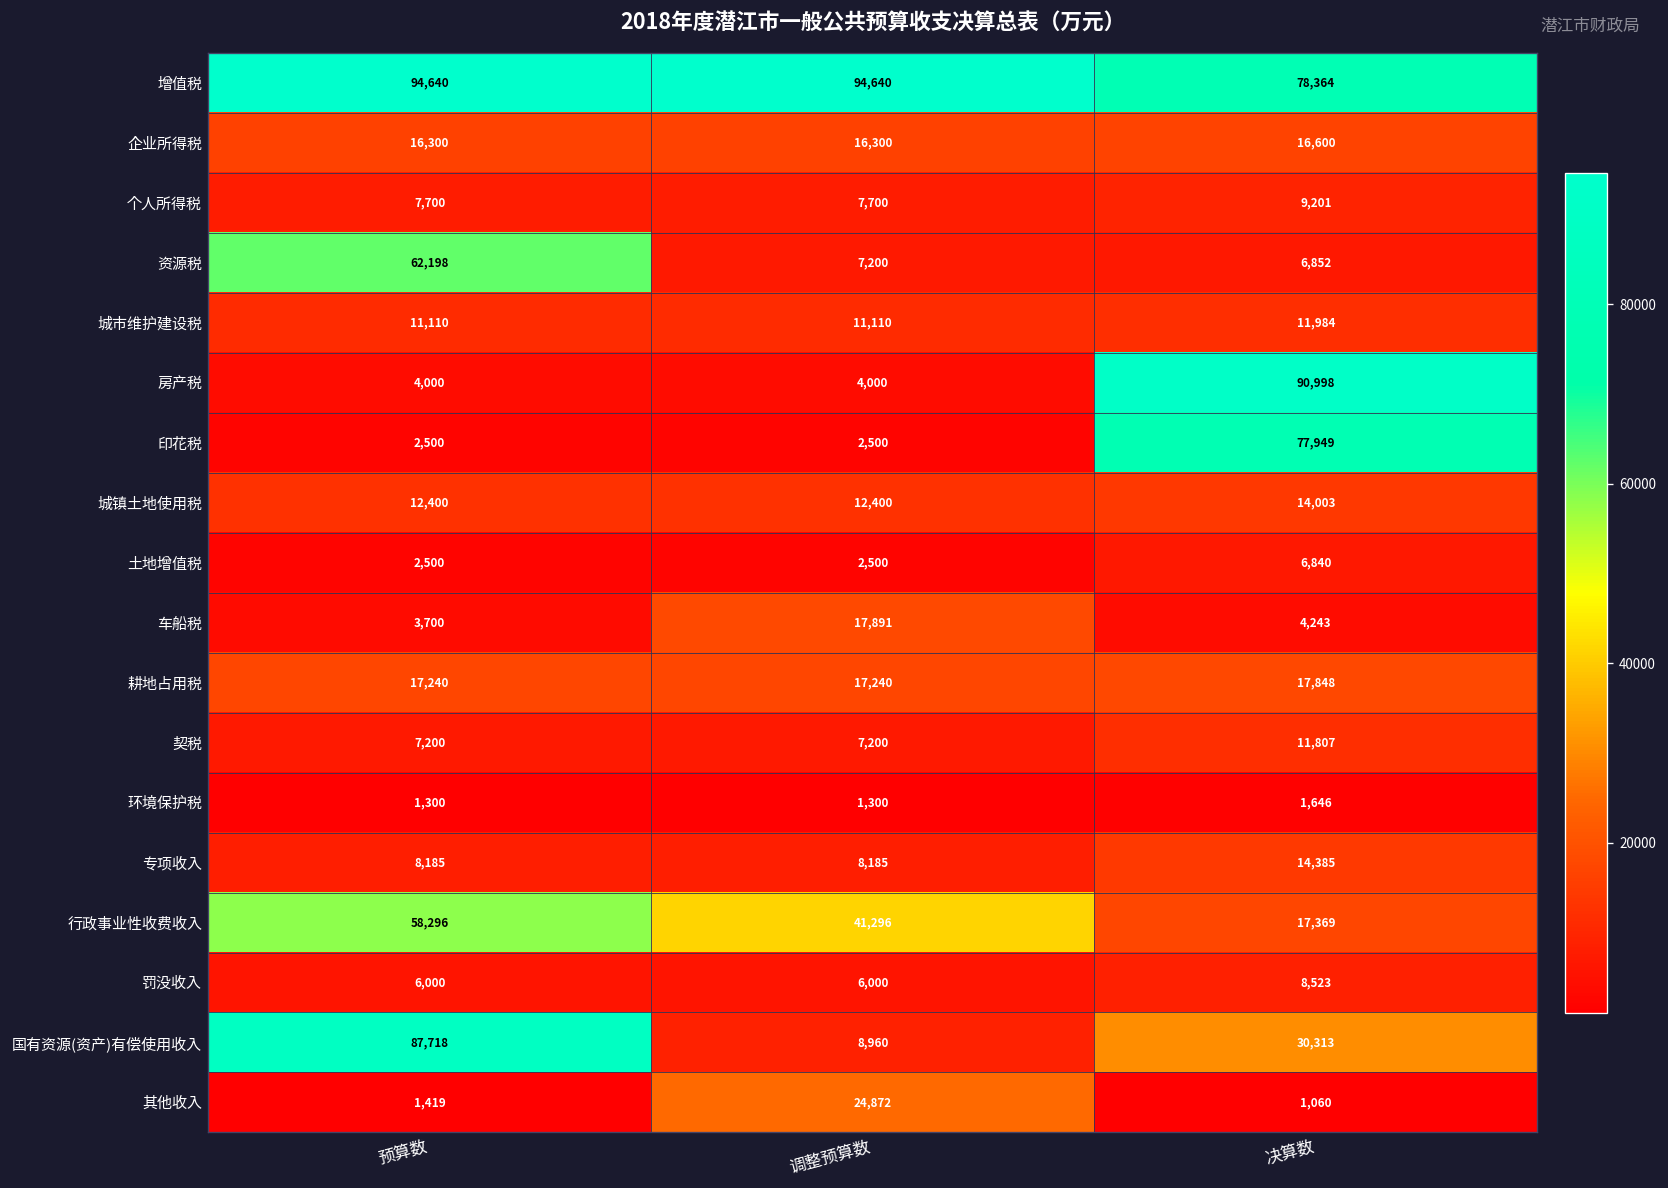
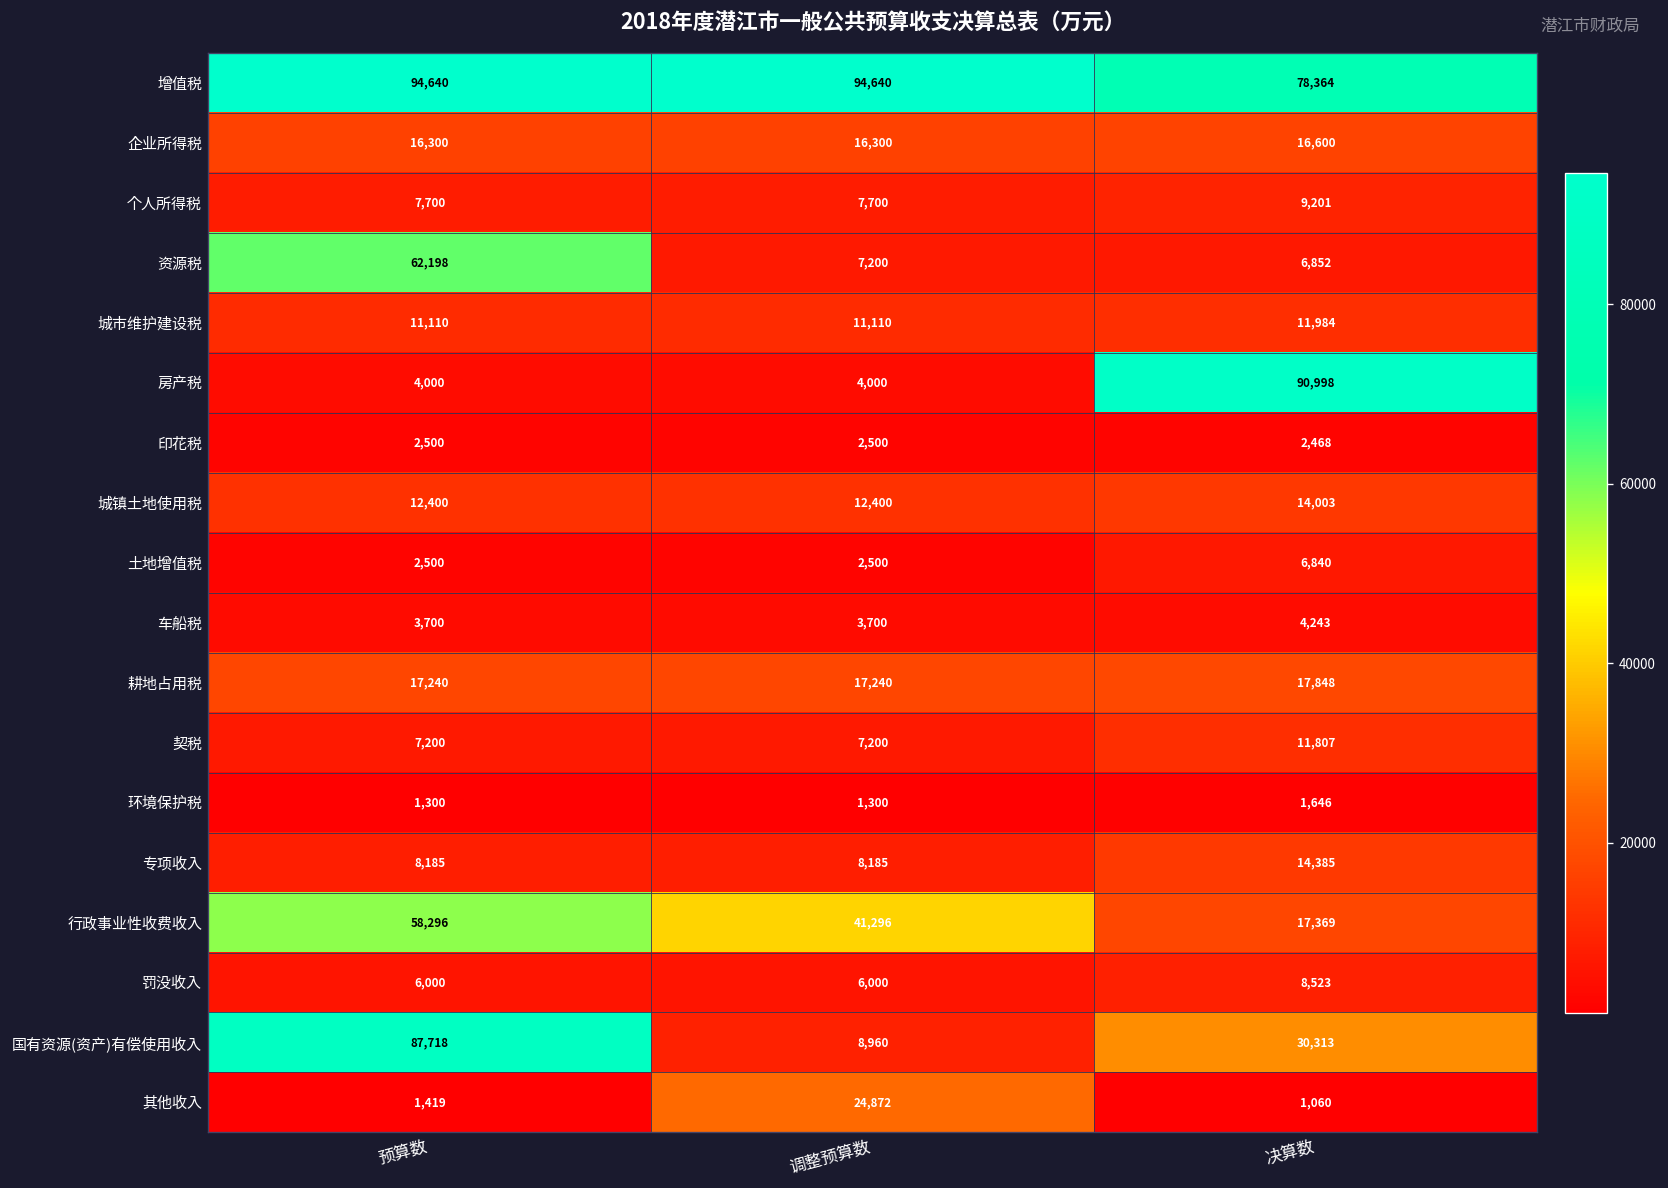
  {
    "增值税": {
      "预算数": "94,640",
      "调整预算数": "94,640",
      "决算数": "78,364"
    },
    "企业所得税": {
      "预算数": "16,300",
      "调整预算数": "16,300",
      "决算数": "16,600"
    },
    "个人所得税": {
      "预算数": "7,700",
      "调整预算数": "7,700",
      "决算数": "9,201"
    },
    "资源税": {
      "预算数": "62,198",
      "调整预算数": "7,200",
      "决算数": "6,852"
    },
    "城市维护建设税": {
      "预算数": "11,110",
      "调整预算数": "11,110",
      "决算数": "11,984"
    },
    "房产税": {
      "预算数": "4,000",
      "调整预算数": "4,000",
      "决算数": "90,998"
    },
    "印花税": {
      "预算数": "2,500",
      "调整预算数": "2,500",
-     "决算数": "77,949"
+     "决算数": "2,468"
    },
    "城镇土地使用税": {
      "预算数": "12,400",
      "调整预算数": "12,400",
      "决算数": "14,003"
    },
    "土地增值税": {
      "预算数": "2,500",
      "调整预算数": "2,500",
      "决算数": "6,840"
    },
    "车船税": {
      "预算数": "3,700",
-     "调整预算数": "17,891",
+     "调整预算数": "3,700",
      "决算数": "4,243"
    },
    "耕地占用税": {
      "预算数": "17,240",
      "调整预算数": "17,240",
      "决算数": "17,848"
    },
    "契税": {
      "预算数": "7,200",
      "调整预算数": "7,200",
      "决算数": "11,807"
    },
    "环境保护税": {
      "预算数": "1,300",
      "调整预算数": "1,300",
      "决算数": "1,646"
    },
    "专项收入": {
      "预算数": "8,185",
      "调整预算数": "8,185",
      "决算数": "14,385"
    },
    "行政事业性收费收入": {
      "预算数": "58,296",
      "调整预算数": "41,296",
      "决算数": "17,369"
    },
    "罚没收入": {
      "预算数": "6,000",
      "调整预算数": "6,000",
      "决算数": "8,523"
    },
    "国有资源(资产)有偿使用收入": {
      "预算数": "87,718",
      "调整预算数": "8,960",
      "决算数": "30,313"
    },
    "其他收入": {
      "预算数": "1,419",
      "调整预算数": "24,872",
      "决算数": "1,060"
    }
  }
